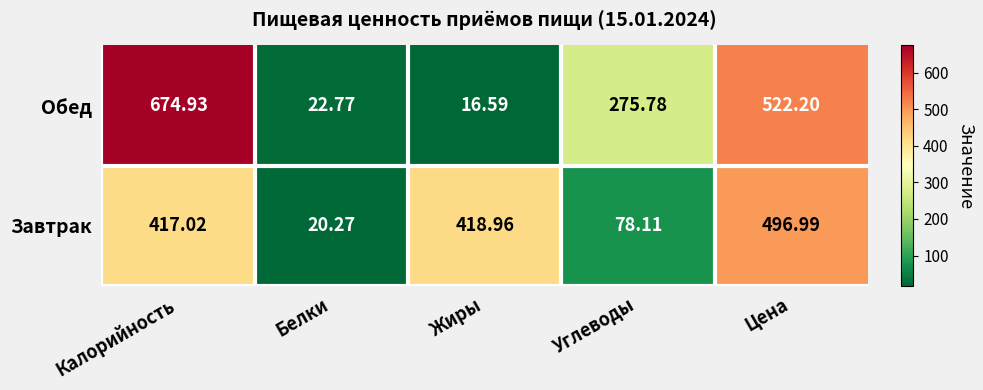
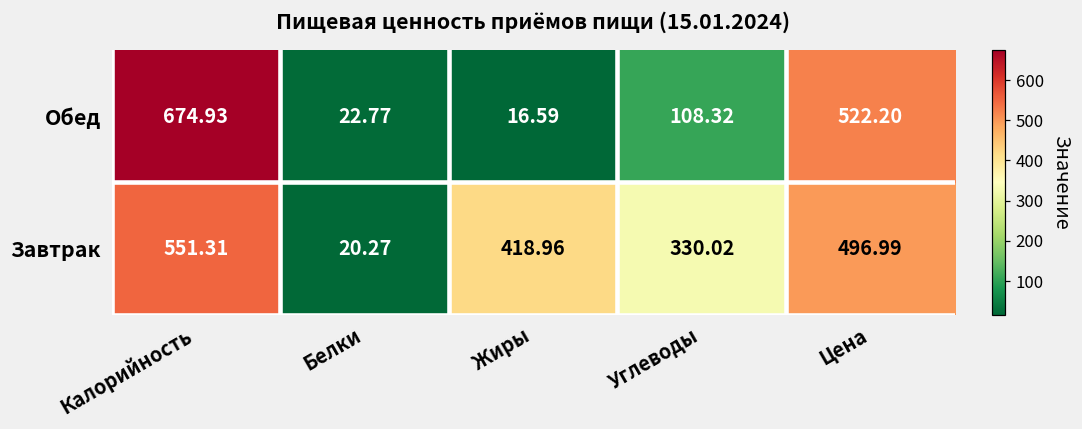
  {
    "Обед": {
-     "Углеводы": 275.78
+     "Углеводы": 108.32
    },
    "Завтрак": {
-     "Калорийность": 417.02,
-     "Углеводы": 78.11
+     "Калорийность": 551.31,
+     "Углеводы": 330.02
    }
  }
